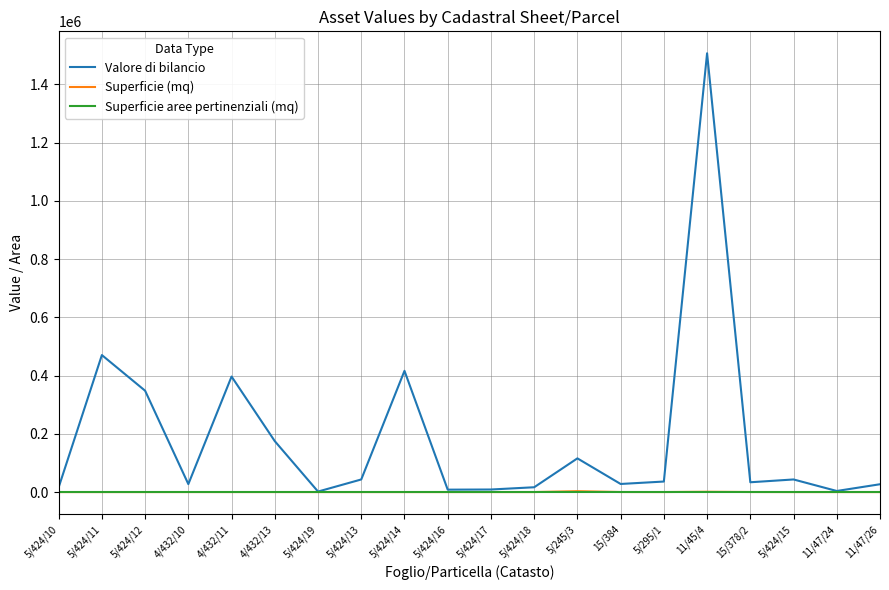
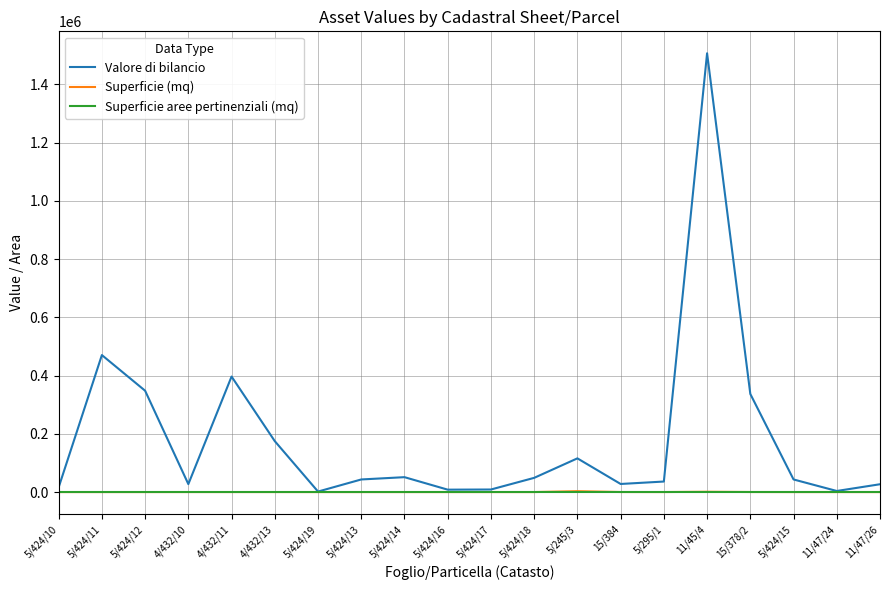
  {
    "Valore di bilancio": {
      "5/424/10": 20000,
      "5/424/11": 470000,
      "5/424/12": 350000,
      "4/432/10": 30000,
      "4/432/11": 400000,
      "4/432/13": 170000,
      "5/424/13": 40000,
-     "5/424/14": 420000,
+     "5/424/14": 50000,
      "5/424/17": 10000,
-     "5/424/18": 20000,
+     "5/424/18": 50000,
      "5/245/3": 120000,
      "15/384": 30000,
      "5/295/1": 40000,
      "11/45/4": 1510000,
-     "15/378/2": 30000,
+     "15/378/2": 340000,
      "5/424/15": 40000,
      "11/47/26": 30000
    }
  }
